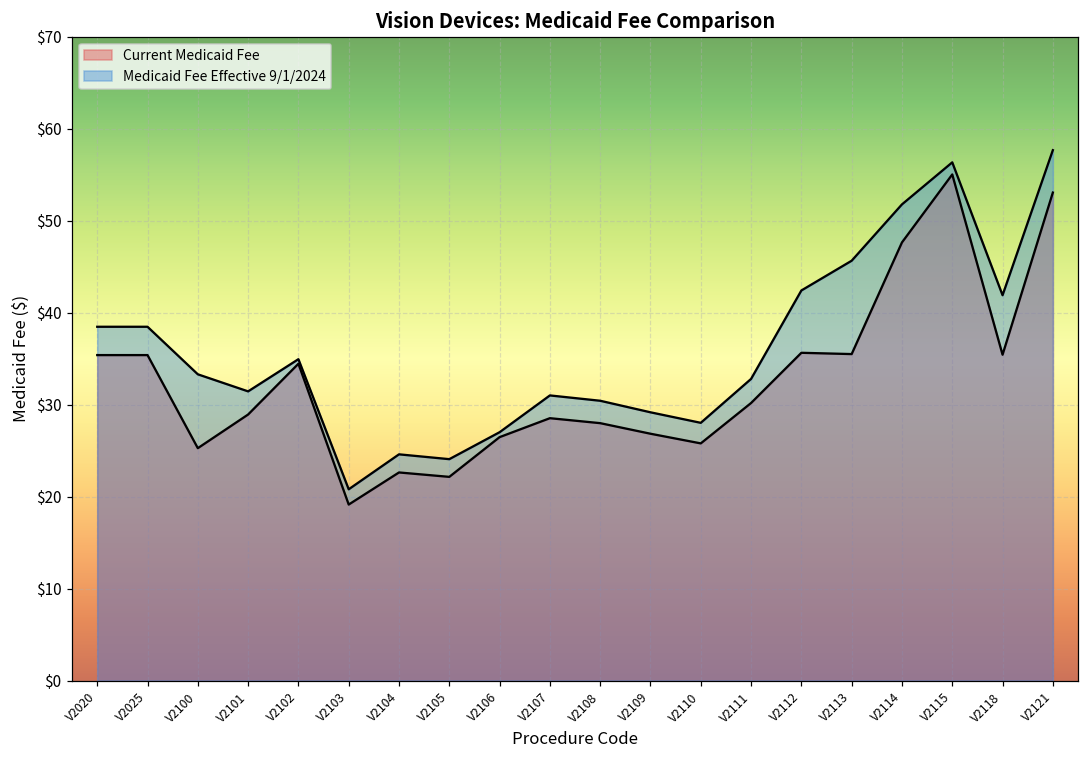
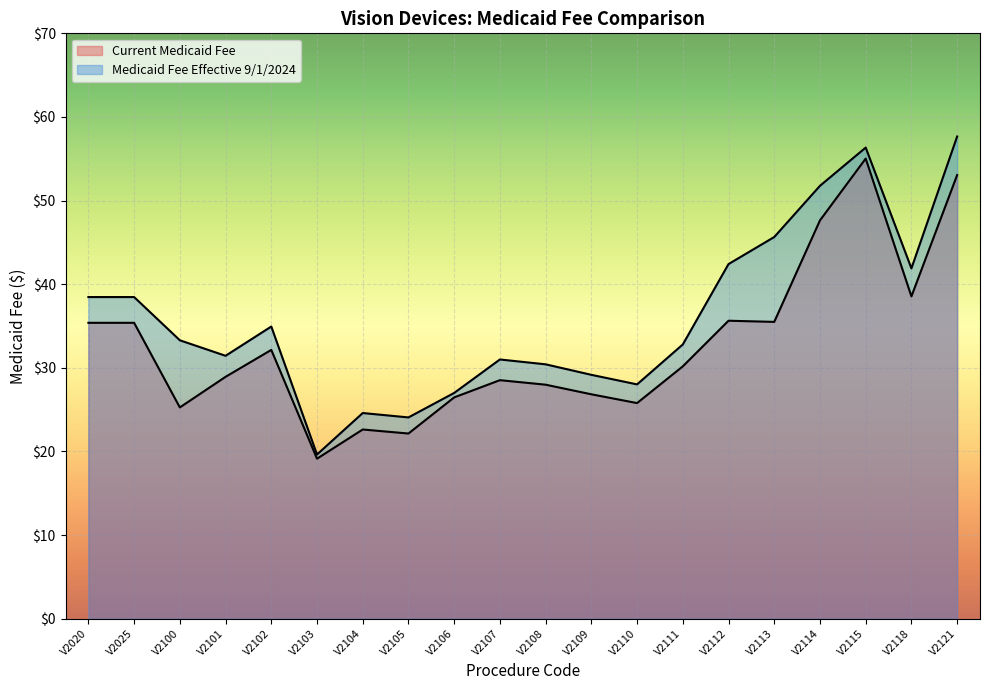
  {
    "Current Medicaid Fee": {
      "V2020": "$35",
      "V2025": "$35",
      "V2100": "$25",
      "V2101": "$29",
-     "V2102": "$34",
+     "V2102": "$32",
      "V2103": "$19",
      "V2104": "$23",
      "V2105": "$22",
      "V2106": "$26",
      "V2107": "$29",
      "V2108": "$28",
      "V2109": "$27",
      "V2110": "$26",
      "V2111": "$30",
      "V2112": "$36",
      "V2113": "$35",
      "V2114": "$48",
      "V2115": "$55",
-     "V2118": "$35",
+     "V2118": "$39",
      "V2121": "$53"
    },
    "Medicaid Fee Effective 9/1/2024": {
      "V2020": "$38",
      "V2025": "$38",
      "V2100": "$33",
      "V2101": "$31",
      "V2102": "$35",
-     "V2103": "$21",
+     "V2103": "$20",
      "V2104": "$25",
      "V2105": "$24",
      "V2106": "$27",
      "V2107": "$31",
      "V2108": "$30",
      "V2109": "$29",
      "V2110": "$28",
      "V2111": "$33",
      "V2112": "$42",
      "V2113": "$46",
      "V2114": "$52",
      "V2115": "$56",
      "V2118": "$42",
      "V2121": "$58"
    }
  }
